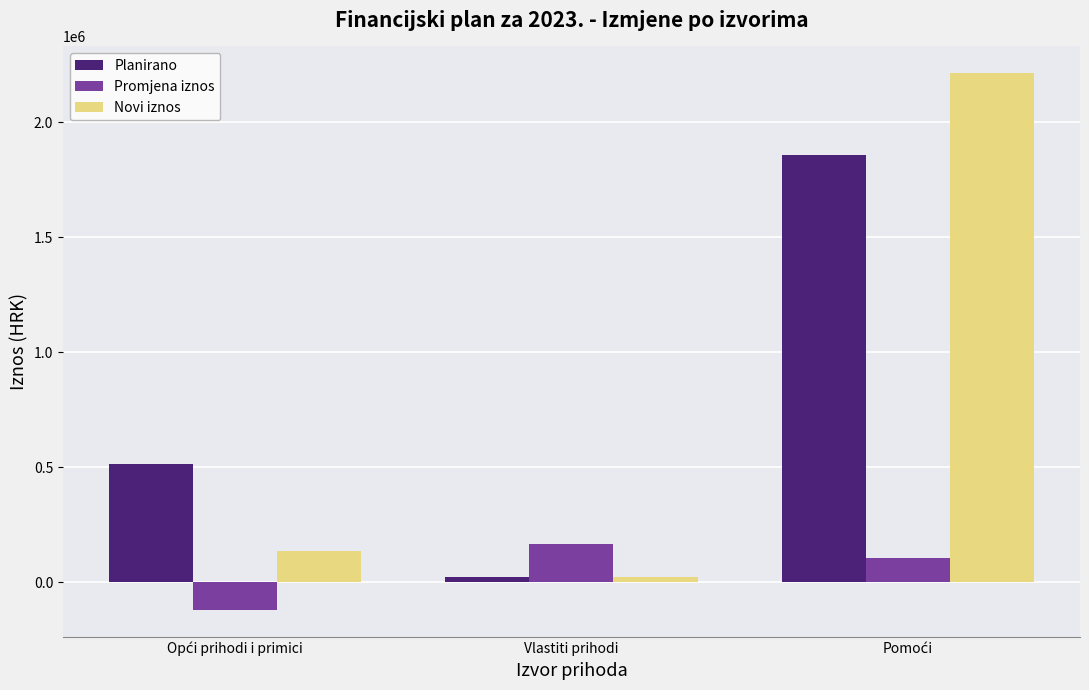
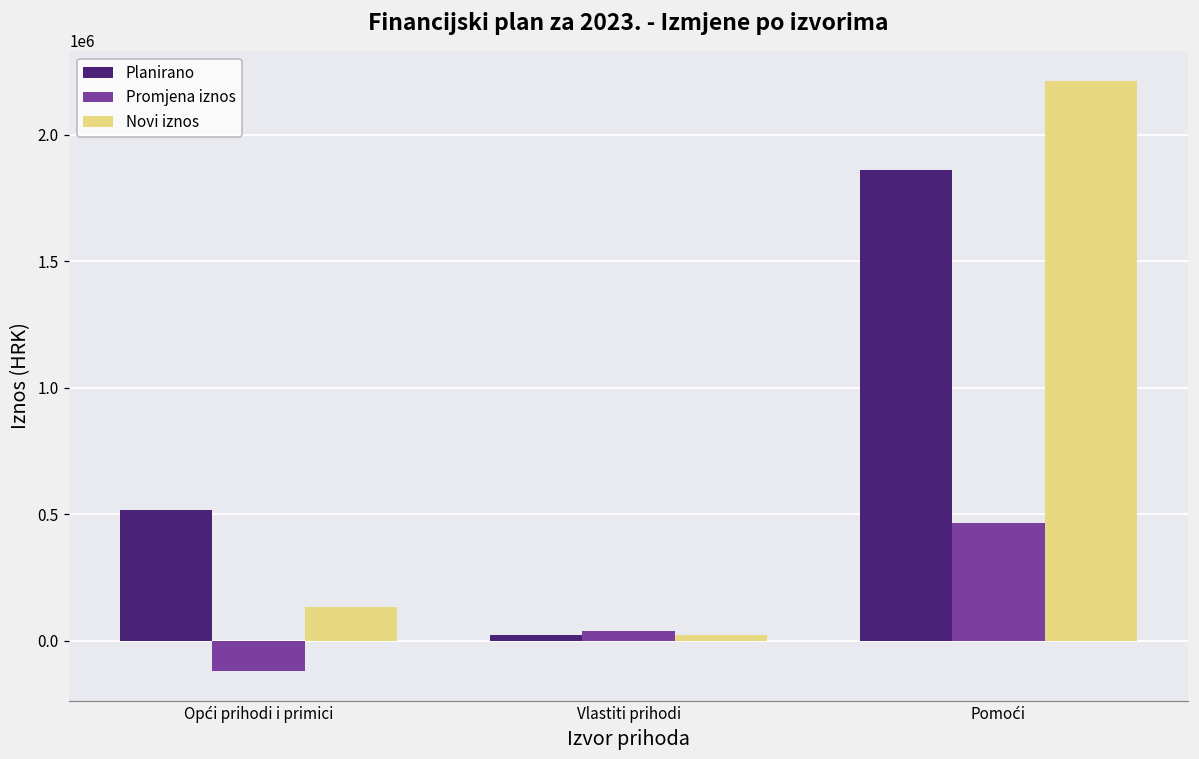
  {
    "Planirano": {
      "Opći prihodi i primici": 520000,
      "Vlastiti prihodi": 20000,
      "Pomoći": 1860000
    },
    "Promjena iznos": {
      "Opći prihodi i primici": -120000,
-     "Vlastiti prihodi": 170000,
-     "Pomoći": 100000
+     "Vlastiti prihodi": 40000,
+     "Pomoći": 460000
    },
    "Novi iznos": {
      "Opći prihodi i primici": 140000,
      "Vlastiti prihodi": 20000,
      "Pomoći": 2210000
    }
  }
